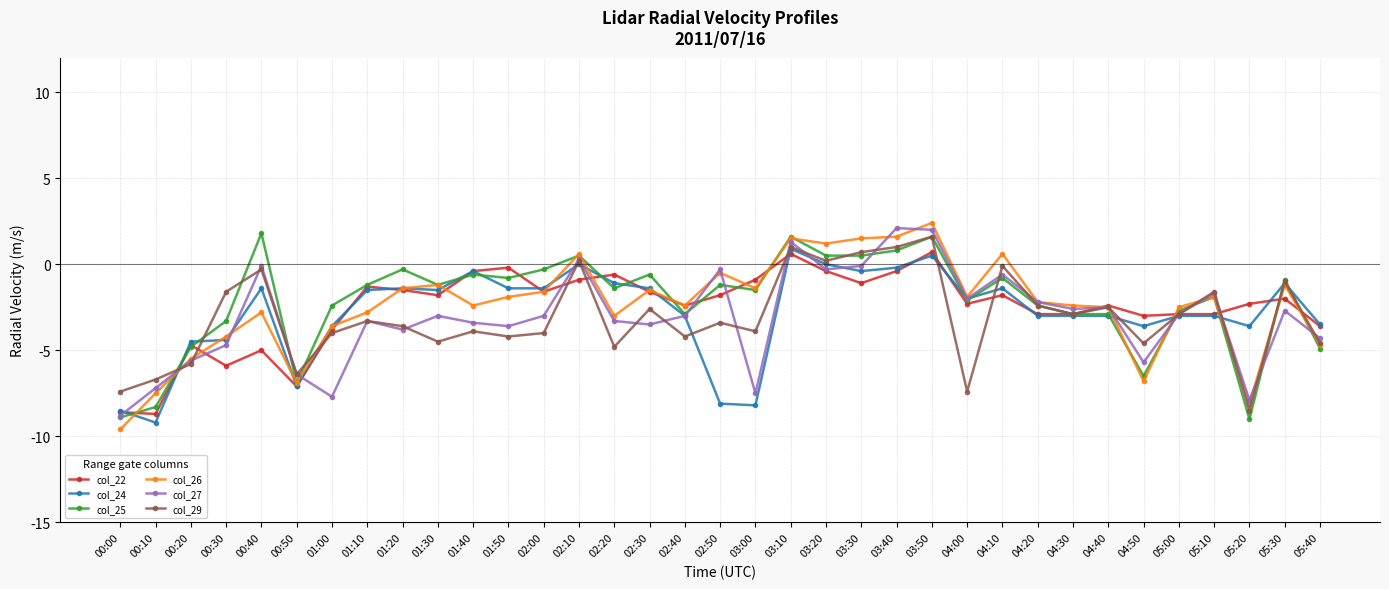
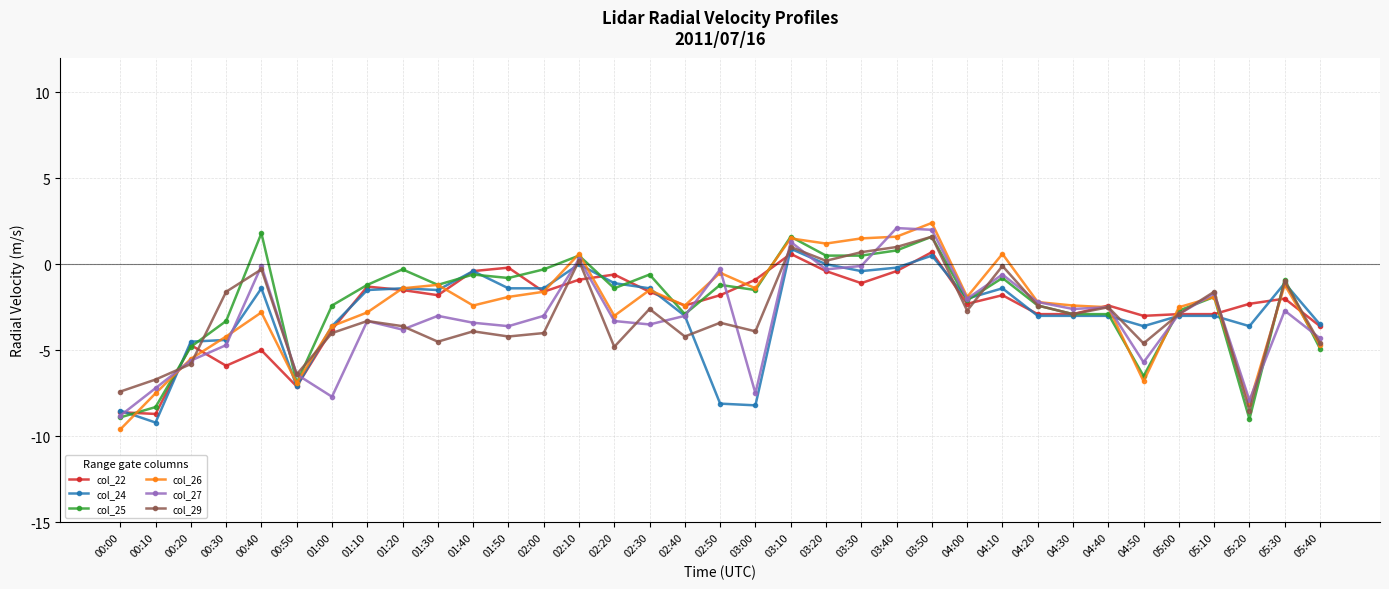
  {
    "col_22": {
      "00:10": -8.7,
      "00:30": -5.9,
      "00:40": -5.0,
      "01:00": -3.8,
      "01:30": -1.8,
      "01:50": -0.2,
      "02:10": -0.9,
      "02:20": -0.6,
      "02:50": -1.8,
      "03:00": -0.9,
      "03:10": 0.6,
      "03:30": -1.1,
      "03:40": -0.4,
      "03:50": 0.7,
      "04:00": -2.3,
      "04:10": -1.8,
      "04:50": -3.0,
      "05:20": -2.3,
      "05:30": -2.0
    },
    "col_24": {
      "00:10": -9.2,
      "00:20": -4.5,
      "00:30": -4.4,
      "00:40": -1.4,
      "01:10": -1.5,
      "01:30": -1.5,
      "01:50": -1.4,
      "02:00": -1.4,
      "02:10": 0.0,
      "02:20": -1.1,
      "02:50": -8.1,
      "03:00": -8.2,
      "03:20": 0.0,
      "03:30": -0.4,
      "03:40": -0.2,
      "03:50": 0.5,
      "04:10": -1.4,
      "04:50": -3.6,
      "05:20": -3.6
    },
    "col_25": {
      "00:10": -8.3,
      "00:30": -3.3,
      "00:40": 1.8,
      "01:00": -2.4,
      "01:20": -0.3,
      "01:40": -0.6,
      "01:50": -0.8,
      "02:00": -0.3,
      "02:20": -1.4,
      "02:30": -0.6,
      "02:50": -1.2,
      "03:20": 0.5,
      "03:30": 0.5,
      "03:40": 0.8,
      "04:10": -0.8,
      "04:50": -6.5,
      "05:00": -2.7,
      "05:20": -9.0,
      "05:40": -4.9
    },
    "col_26": {
      "00:00": -9.6,
      "00:10": -7.5,
      "00:30": -4.2,
      "00:40": -2.8,
      "01:10": -2.8,
      "01:40": -2.4,
      "01:50": -1.9,
      "02:20": -3.0,
      "02:50": -0.5,
      "03:20": 1.2,
      "03:30": 1.5,
      "03:40": 1.6,
      "03:50": 2.4,
      "04:10": 0.6,
      "04:30": -2.4,
      "04:50": -6.8,
      "05:00": -2.5,
      "05:20": -8.1
    },
    "col_27": {
      "00:10": -7.2,
      "00:30": -4.7,
      "00:40": -0.1,
      "01:00": -7.7,
      "01:20": -3.8,
      "01:30": -3.0,
      "01:40": -3.4,
      "01:50": -3.6,
      "02:00": -3.0,
      "02:20": -3.3,
      "02:30": -3.5,
      "02:50": -0.3,
      "03:00": -7.5,
      "03:10": 1.3,
      "03:30": -0.1,
      "03:40": 2.1,
      "03:50": 2.0,
      "04:10": -0.6,
      "04:30": -2.6,
      "04:50": -5.7,
      "05:20": -7.9,
      "05:30": -2.7,
      "05:40": -4.3
    },
    "col_29": {
      "00:00": -7.4,
      "00:10": -6.7,
      "00:20": -5.8,
      "00:30": -1.6,
      "00:40": -0.3,
      "01:00": -4.0,
      "01:20": -3.6,
      "01:30": -4.5,
      "01:40": -3.9,
      "01:50": -4.2,
      "02:00": -4.0,
      "02:20": -4.8,
      "02:30": -2.6,
      "02:40": -4.2,
      "02:50": -3.4,
      "03:00": -3.9,
      "03:20": 0.2,
      "03:30": 0.7,
      "03:40": 1.0,
-     "04:00": -7.4,
+     "04:00": -2.7,
      "04:10": -0.1,
      "04:50": -4.6,
      "05:20": -8.5
    }
  }
